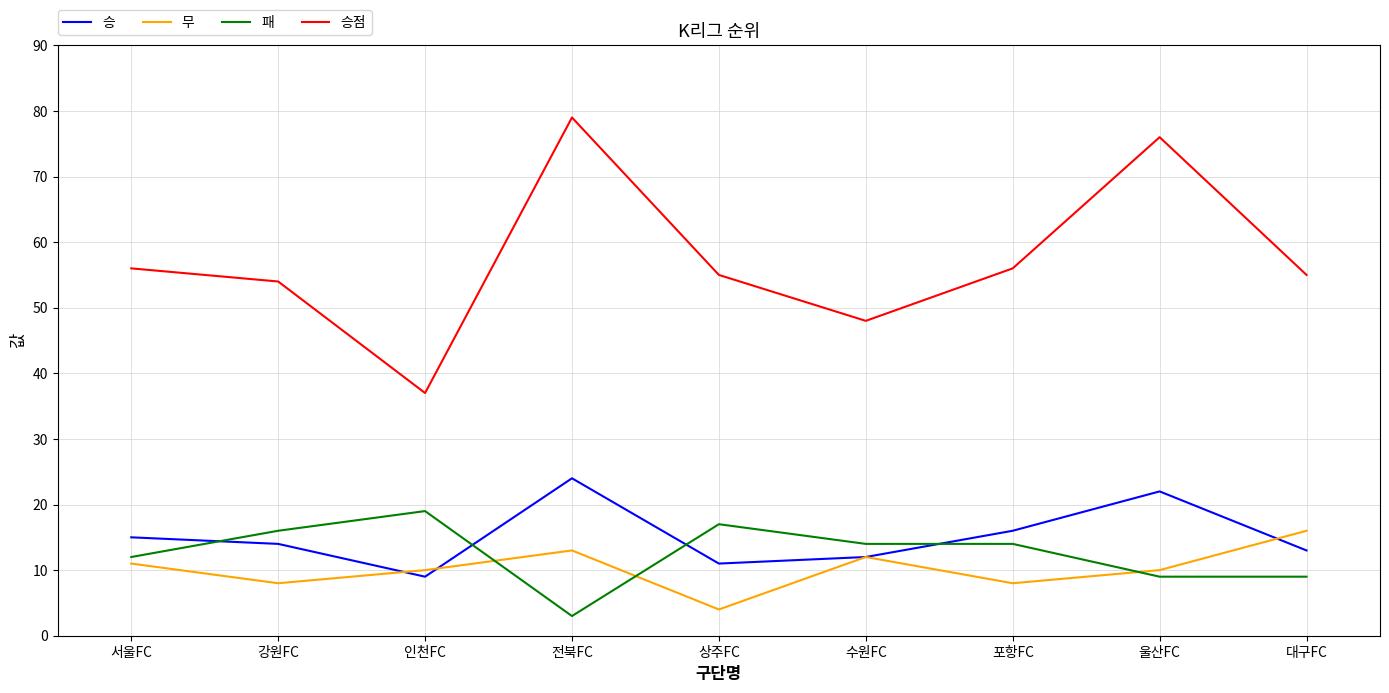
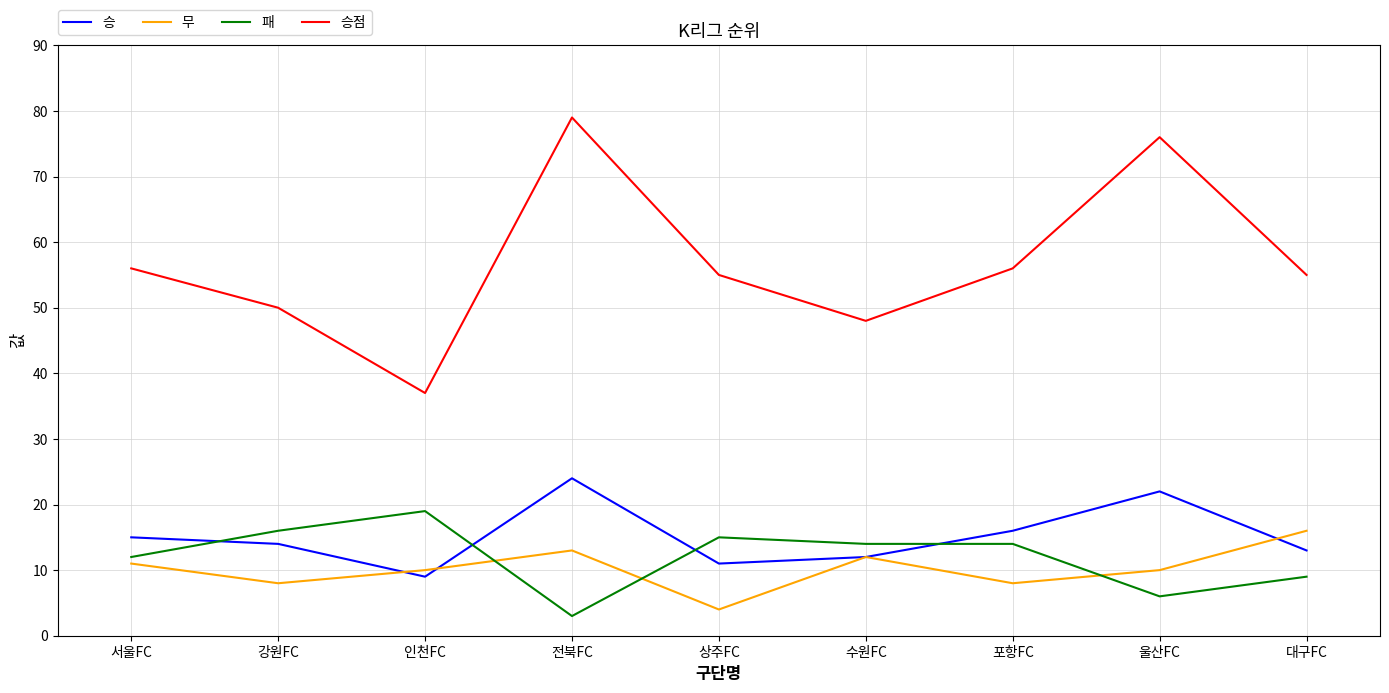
  {
    "승": {
      "서울FC": 15,
      "강원FC": 14,
      "인천FC": 9,
      "전북FC": 24,
      "상주FC": 11,
      "포항FC": 16,
      "울산FC": 22,
      "대구FC": 13
    },
    "무": {
      "서울FC": 11,
      "강원FC": 8,
      "인천FC": 10,
      "전북FC": 13,
      "상주FC": 4,
      "포항FC": 8,
      "울산FC": 10,
      "대구FC": 16
    },
    "패": {
      "서울FC": 12,
      "강원FC": 16,
      "인천FC": 19,
      "전북FC": 3,
-     "상주FC": 17,
+     "상주FC": 15,
      "수원FC": 14,
      "포항FC": 14,
-     "울산FC": 9,
+     "울산FC": 6,
      "대구FC": 9
    },
    "승점": {
      "서울FC": 56,
-     "강원FC": 54,
+     "강원FC": 50,
      "인천FC": 37,
      "전북FC": 79,
      "상주FC": 55,
      "수원FC": 48,
      "포항FC": 56,
      "울산FC": 76,
      "대구FC": 55
    }
  }
